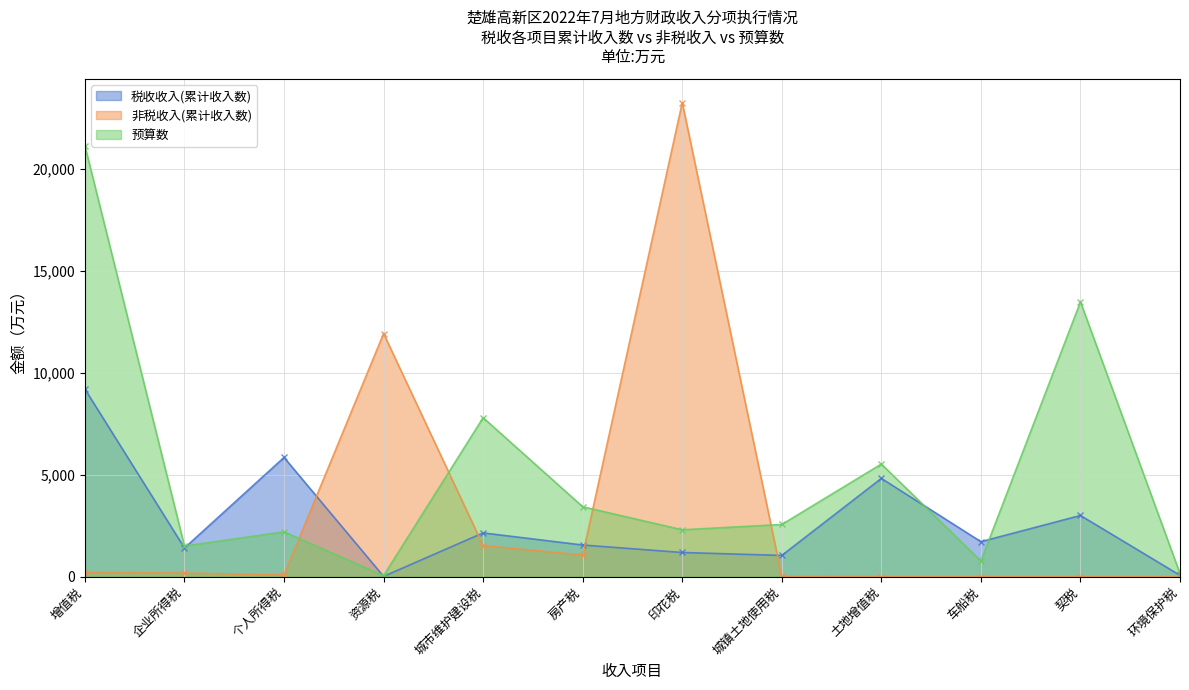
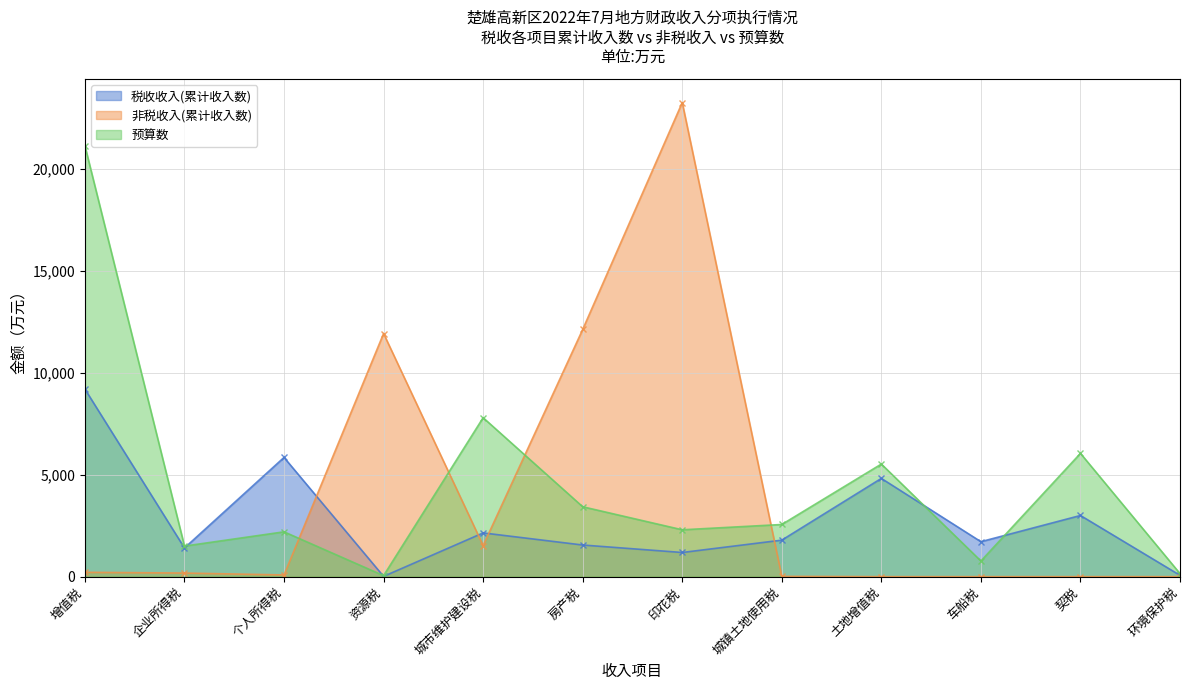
  {
    "税收收入(累计收入数)": {
      "增值税": "9,200",
      "个人所得税": "5,900",
      "城市维护建设税": "2,100",
      "房产税": "1,600",
      "印花税": "1,200",
-     "城镇土地使用税": "1,000",
+     "城镇土地使用税": "1,800",
      "土地增值税": "4,800",
      "车船税": "1,700",
      "契税": "3,000"
    },
    "非税收入(累计收入数)": {
      "增值税": "200",
      "企业所得税": "200",
      "个人所得税": "100",
      "资源税": "11,900",
      "城市维护建设税": "1,500",
-     "房产税": "1,100",
+     "房产税": "12,100",
      "印花税": "23,300",
      "城镇土地使用税": "0",
      "土地增值税": "0",
      "车船税": "0",
      "契税": "0"
    },
    "预算数": {
      "增值税": "21,100",
      "个人所得税": "2,200",
      "城市维护建设税": "7,800",
      "房产税": "3,400",
      "印花税": "2,300",
      "城镇土地使用税": "2,600",
      "土地增值税": "5,500",
      "车船税": "800",
-     "契税": "13,500"
+     "契税": "6,100"
    }
  }
